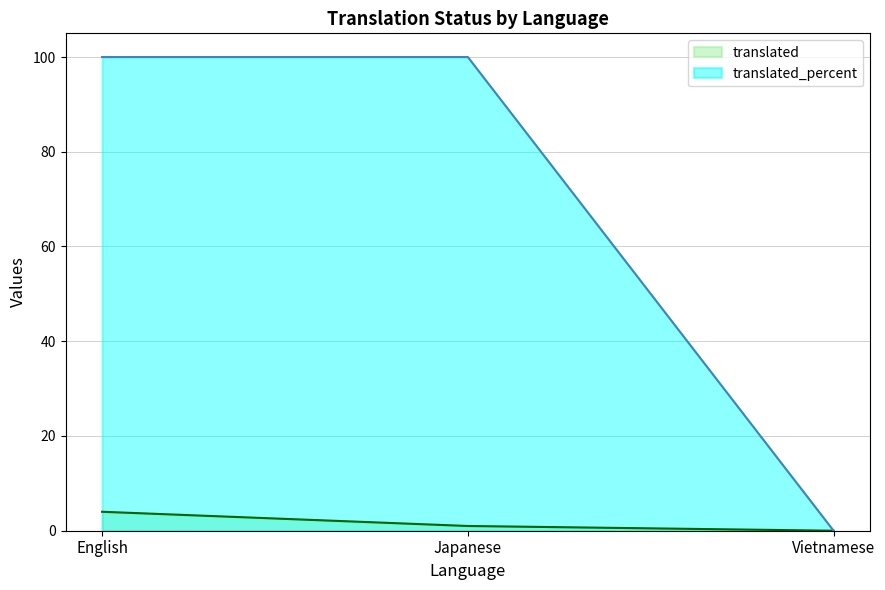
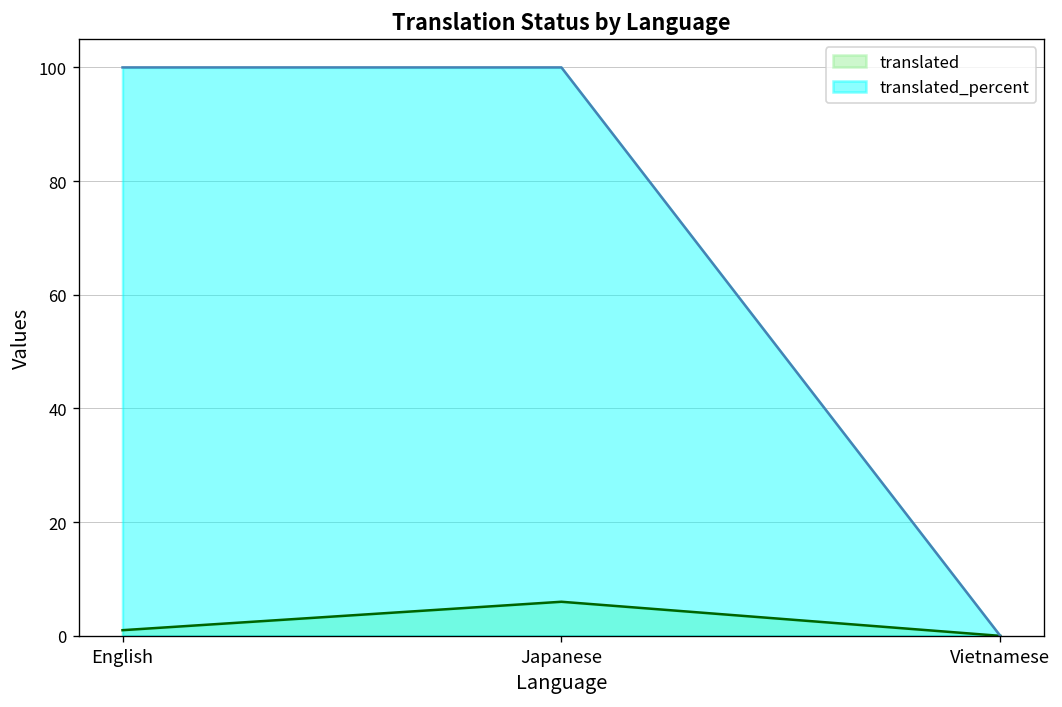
  {
    "translated": {
-     "English": 4,
-     "Japanese": 1
+     "English": 1,
+     "Japanese": 6
    },
    "translated_percent": {
      "English": 100,
      "Japanese": 100
    }
  }
